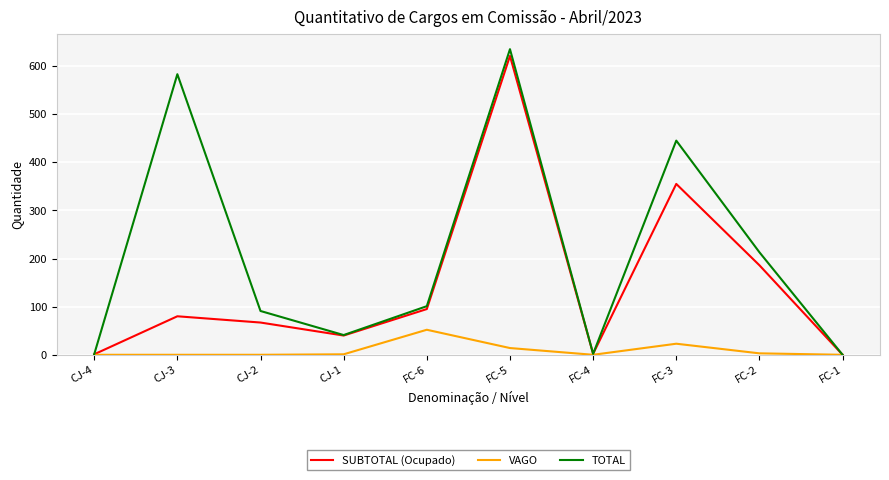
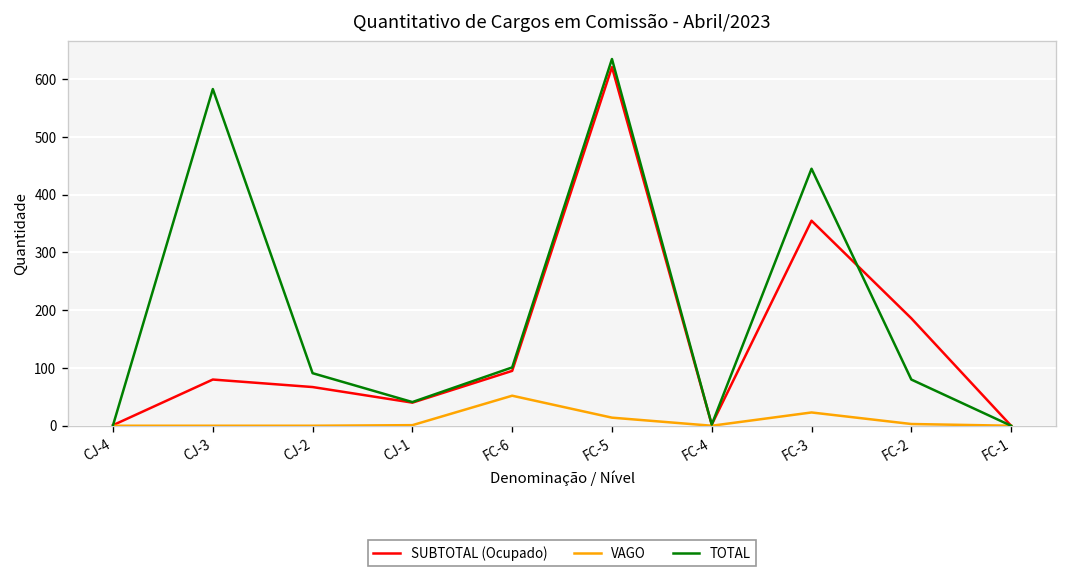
  {
    "SUBTOTAL (Ocupado)": {
      "CJ-3": 80,
      "CJ-2": 70,
      "FC-6": 100,
      "FC-5": 620,
      "FC-3": 360,
      "FC-2": 190
    },
    "VAGO": {
      "CJ-3": 0,
      "CJ-2": 0,
      "CJ-1": 0,
      "FC-6": 50,
      "FC-5": 10,
      "FC-3": 20,
      "FC-2": 0
    },
    "TOTAL": {
      "CJ-3": 580,
      "CJ-2": 90,
      "FC-6": 100,
      "FC-5": 640,
      "FC-3": 450,
-     "FC-2": 210
+     "FC-2": 80
    }
  }
